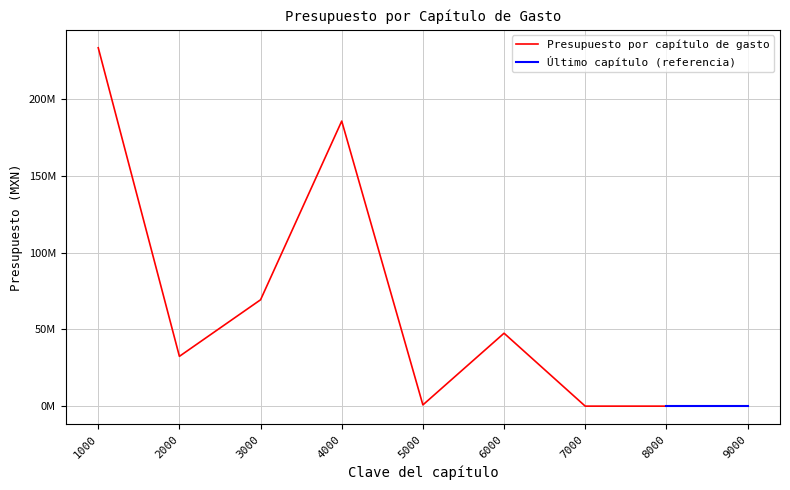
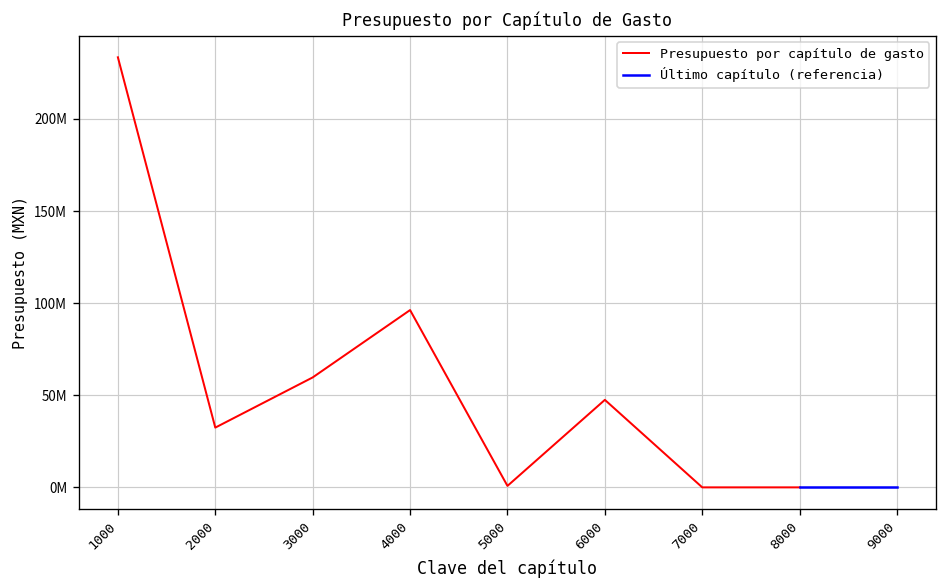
  {
    "Presupuesto por capítulo de gasto": {
      "1000": 233000000,
      "2000": 32000000,
-     "3000": 69000000,
-     "4000": 186000000,
+     "3000": 60000000,
+     "4000": 96000000,
      "5000": 1000000,
      "6000": 48000000,
      "7000": 0
    },
    "Último capítulo (referencia)": {
      "9000": 0
    }
  }
